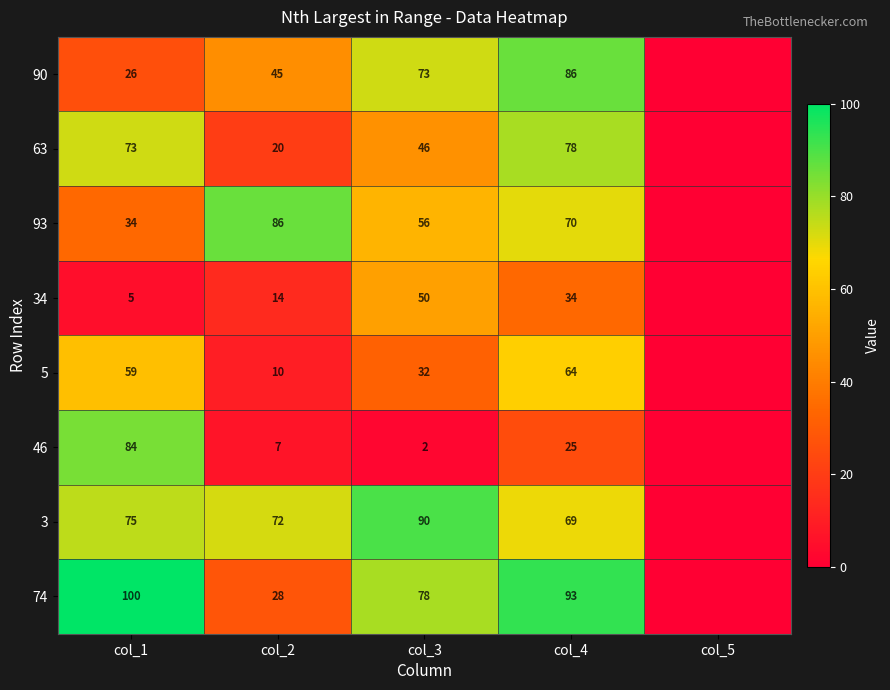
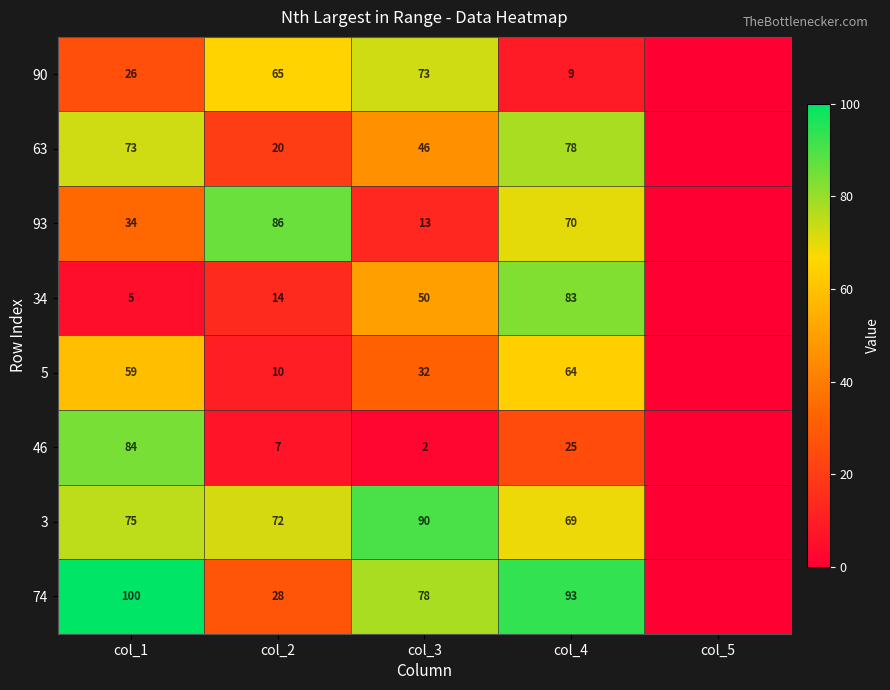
  {
    "90": {
      "col_1": 26,
-     "col_2": 45,
+     "col_2": 65,
      "col_3": 73,
-     "col_4": 86
+     "col_4": 9
    },
    "63": {
      "col_1": 73,
      "col_2": 20,
      "col_3": 46,
      "col_4": 78
    },
    "93": {
      "col_1": 34,
      "col_2": 86,
-     "col_3": 56,
+     "col_3": 13,
      "col_4": 70
    },
    "34": {
      "col_1": 5,
      "col_2": 14,
      "col_3": 50,
-     "col_4": 34
+     "col_4": 83
    },
    "5": {
      "col_1": 59,
      "col_2": 10,
      "col_3": 32,
      "col_4": 64
    },
    "46": {
      "col_1": 84,
      "col_2": 7,
      "col_3": 2,
      "col_4": 25
    },
    "3": {
      "col_1": 75,
      "col_2": 72,
      "col_3": 90,
      "col_4": 69
    },
    "74": {
      "col_1": 100,
      "col_2": 28,
      "col_3": 78,
      "col_4": 93
    }
  }
